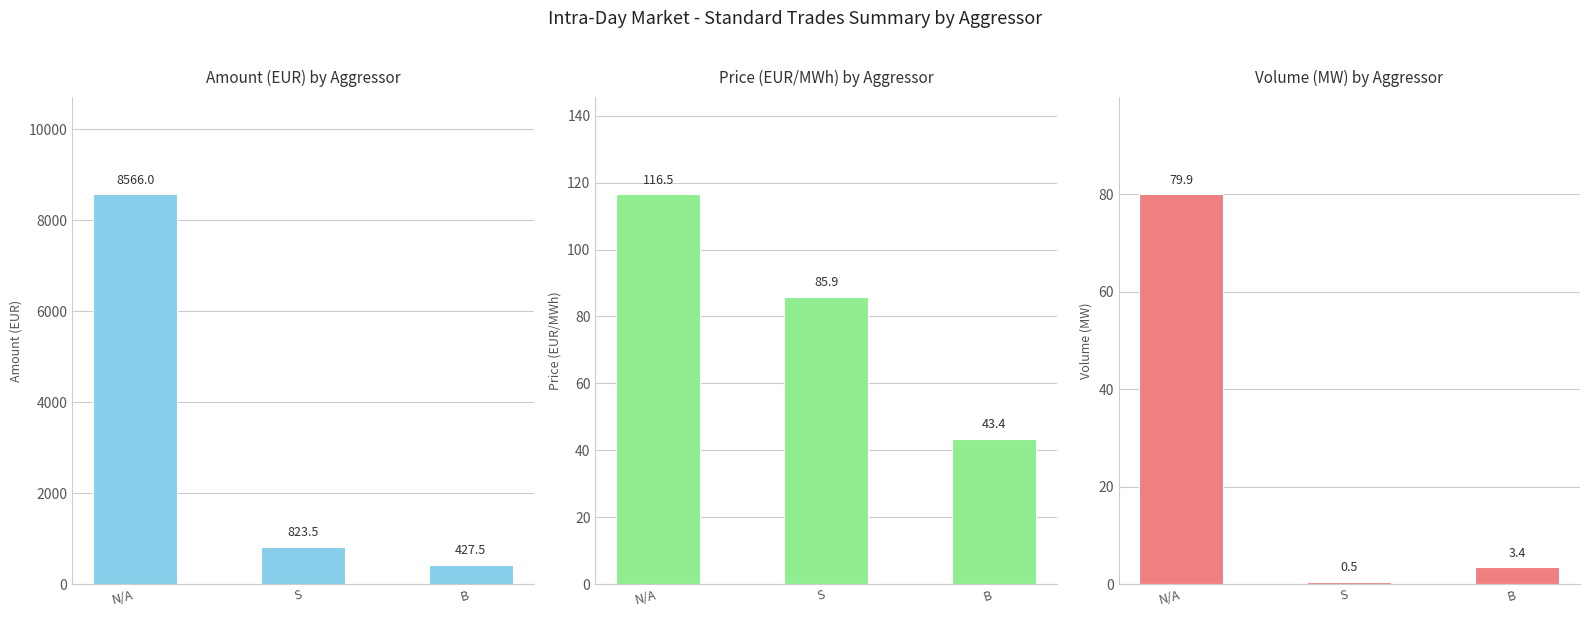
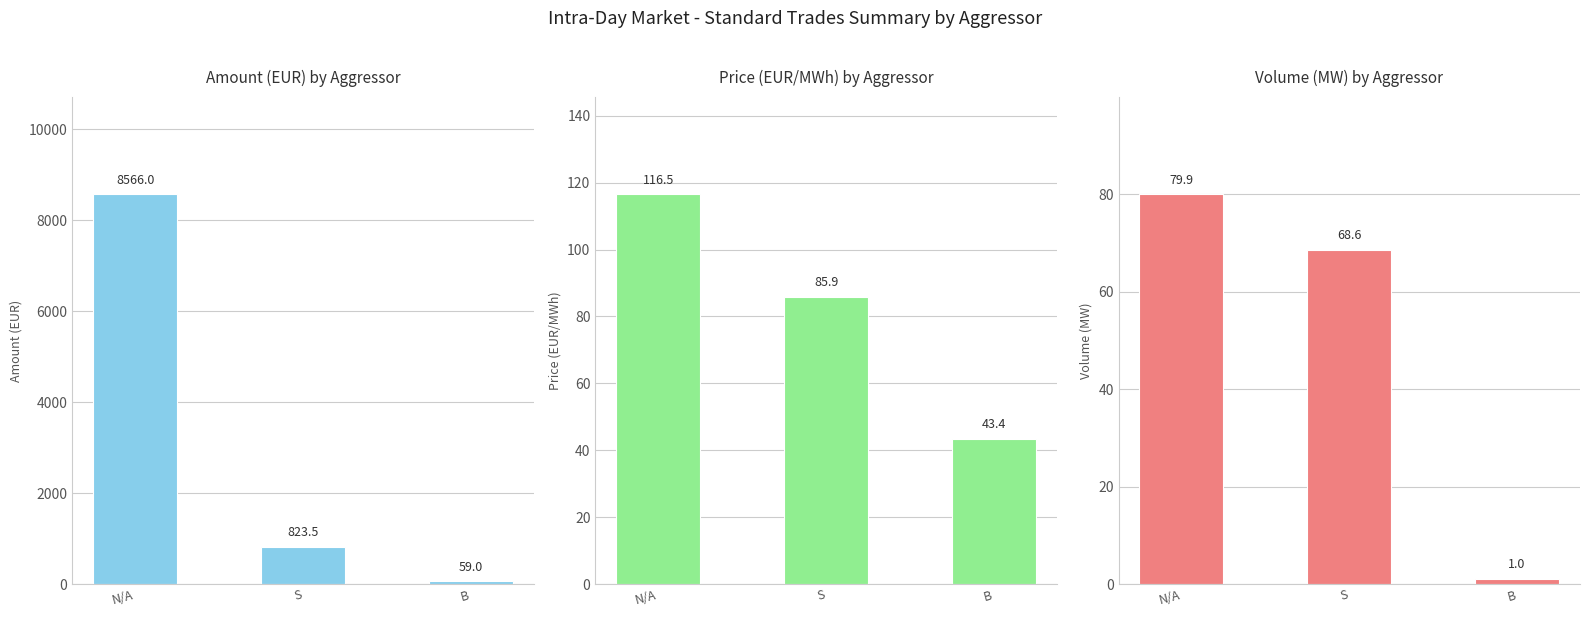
  {
    "Amount (EUR) by Aggressor": {
      "N/A": 8566.0,
      "S": 823.5,
-     "B": 427.5
+     "B": 59.0
    },
    "Price (EUR/MWh) by Aggressor": {
      "N/A": 116.5,
      "S": 85.9,
      "B": 43.4
    },
    "Volume (MW) by Aggressor": {
      "N/A": 79.9,
-     "S": 0.5,
-     "B": 3.4
+     "S": 68.6,
+     "B": 1.0
    }
  }
